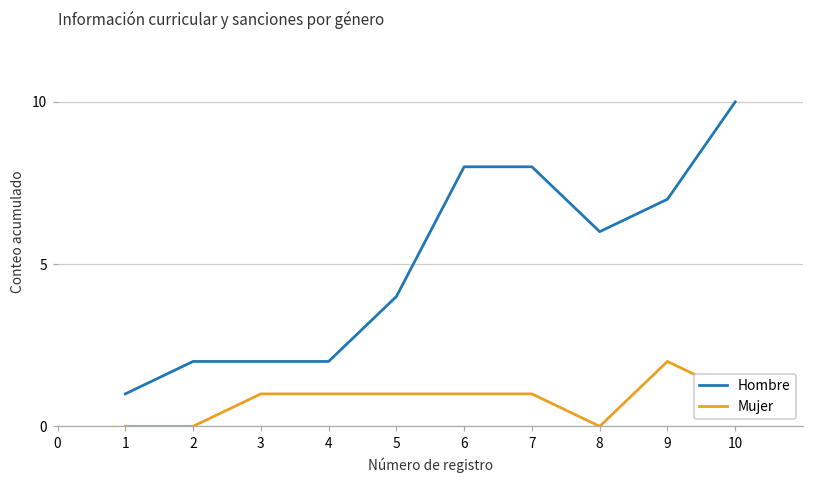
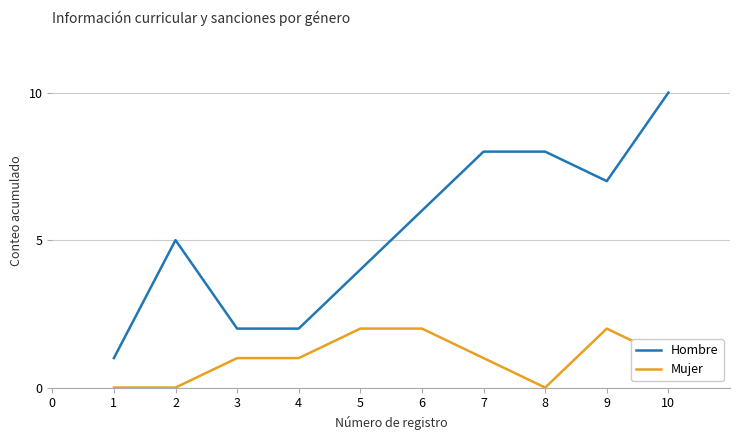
  {
    "Hombre": {
      "1": 1,
-     "2": 2,
+     "2": 5,
      "3": 2,
      "4": 2,
      "5": 4,
-     "6": 8,
+     "6": 6,
      "7": 8,
-     "8": 6,
+     "8": 8,
      "9": 7,
      "10": 10
    },
    "Mujer": {
      "1": 0,
      "2": 0,
      "3": 1,
      "4": 1,
-     "5": 1,
-     "6": 1,
+     "5": 2,
+     "6": 2,
      "7": 1,
      "8": 0,
      "9": 2
    }
  }
